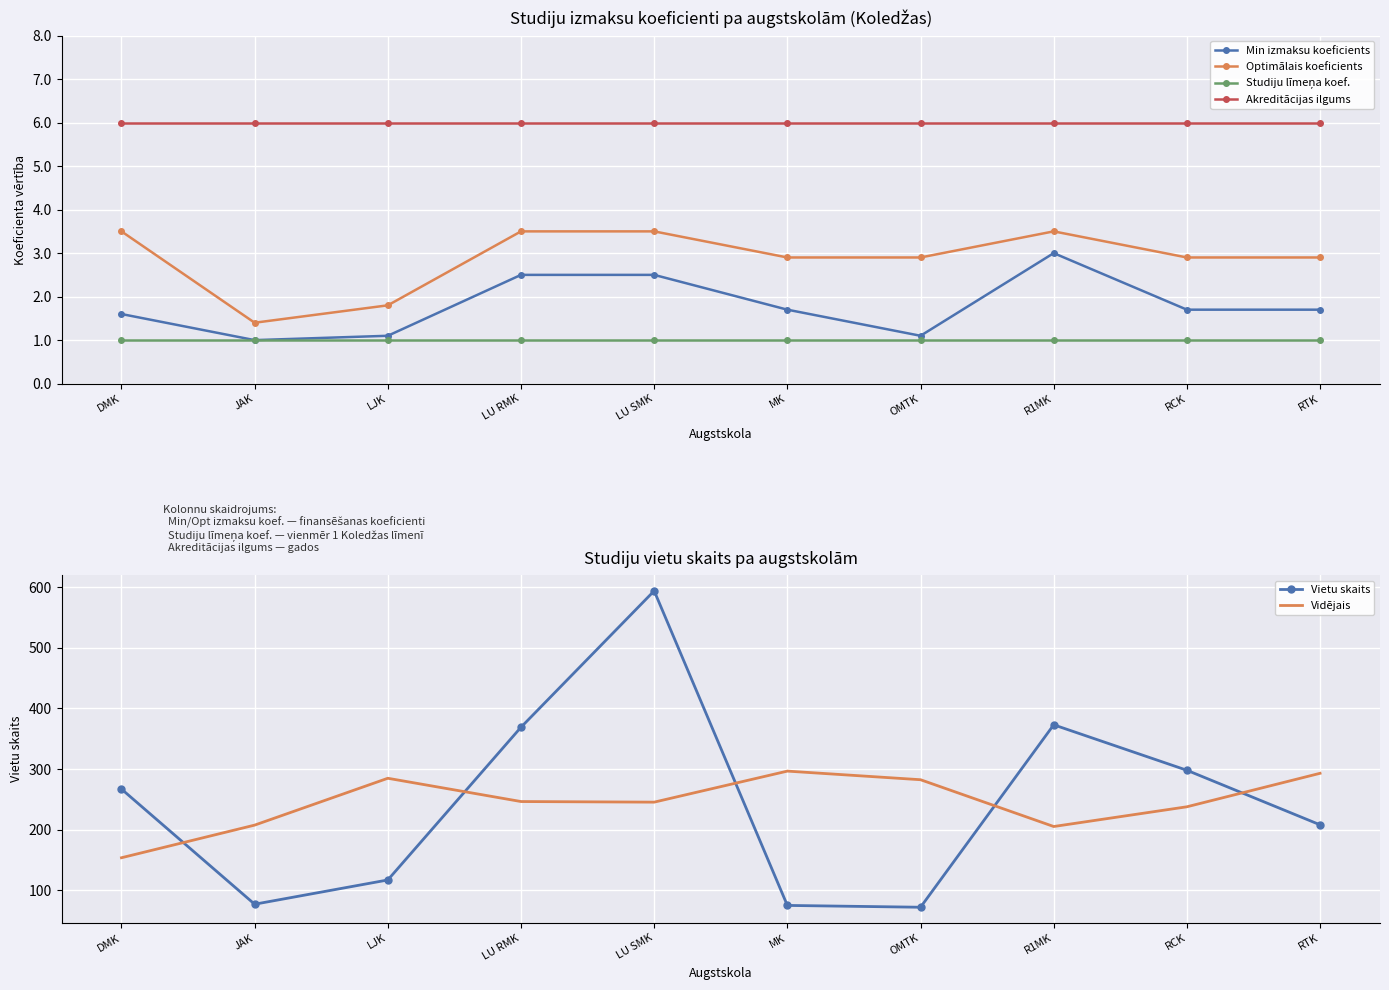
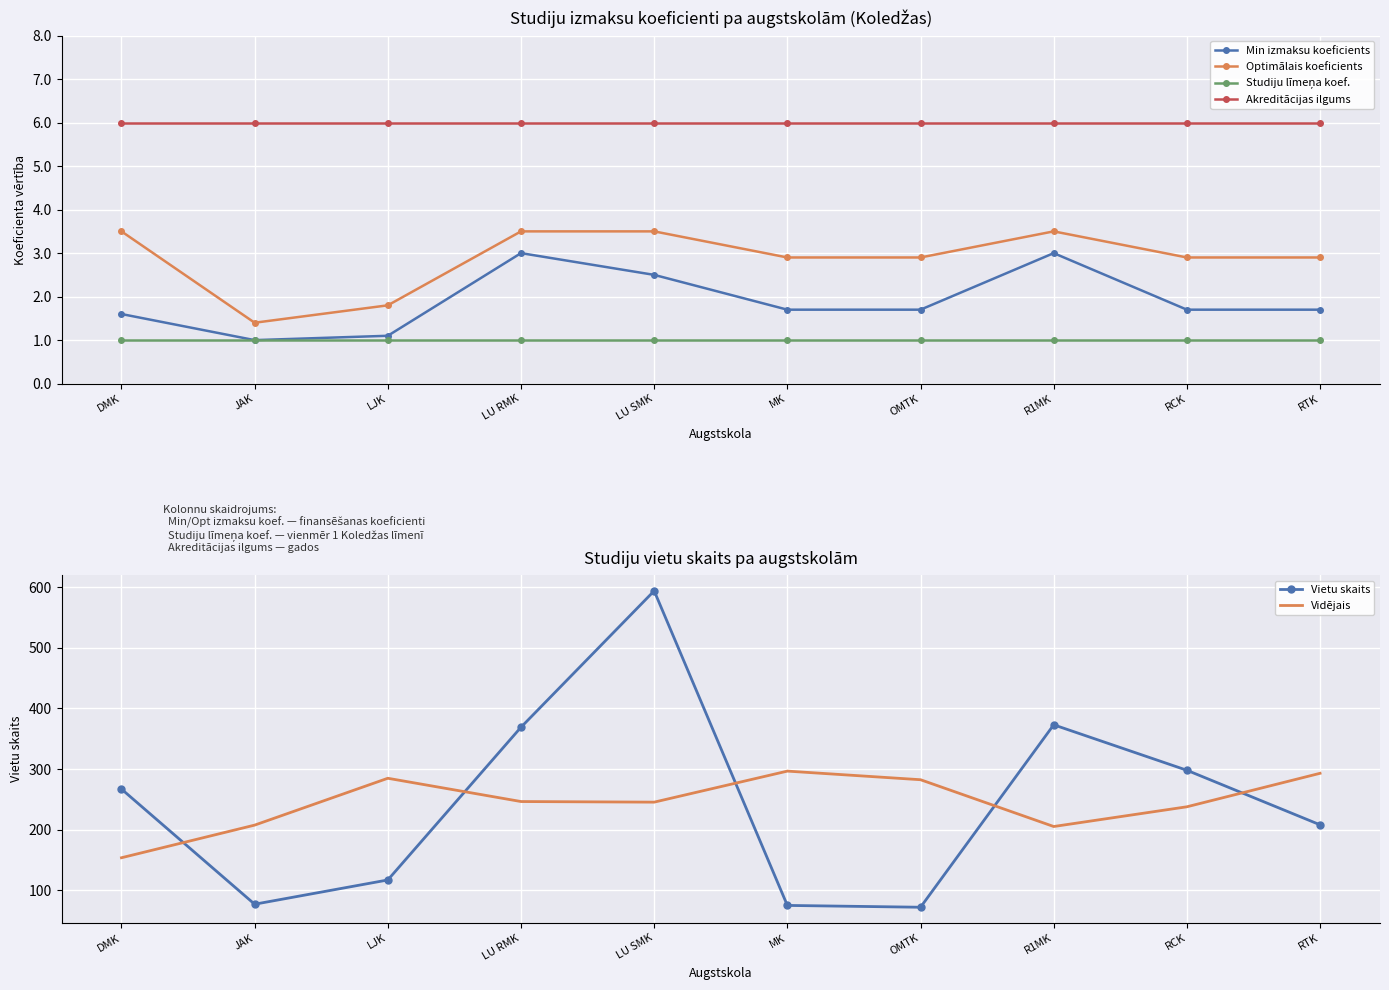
  {
    "Studiju izmaksu koeficienti pa augstskolām (Koledžas)": {
      "Min izmaksu koeficients": {
        "DMK": 1.6,
        "LJK": 1.1,
-       "LU RMK": 2.5,
+       "LU RMK": 3.0,
        "LU SMK": 2.5,
        "MK": 1.7,
-       "OMTK": 1.1,
+       "OMTK": 1.7,
        "R1MK": 3.0,
        "RCK": 1.7,
        "RTK": 1.7
      },
      "Studiju līmeņa koef.": {
        "DMK": 1.0,
        "LJK": 1.0,
        "LU RMK": 1.0,
        "LU SMK": 1.0,
        "MK": 1.0,
        "OMTK": 1.0,
        "R1MK": 1.0,
        "RCK": 1.0,
        "RTK": 1.0
      }
    },
    "Studiju vietu skaits pa augstskolām": {
      "Vietu skaits": {
        "DMK": 270,
        "JAK": 80,
        "LJK": 120,
        "LU RMK": 370,
        "LU SMK": 590,
        "MK": 80,
        "OMTK": 70,
        "R1MK": 370,
        "RCK": 300,
        "RTK": 210
      },
      "Vidējais": {
        "DMK": 150,
        "JAK": 210,
        "LJK": 280,
        "LU RMK": 250,
        "LU SMK": 250,
        "MK": 300,
        "OMTK": 280,
        "R1MK": 210,
        "RCK": 240,
        "RTK": 290
      }
    }
  }
